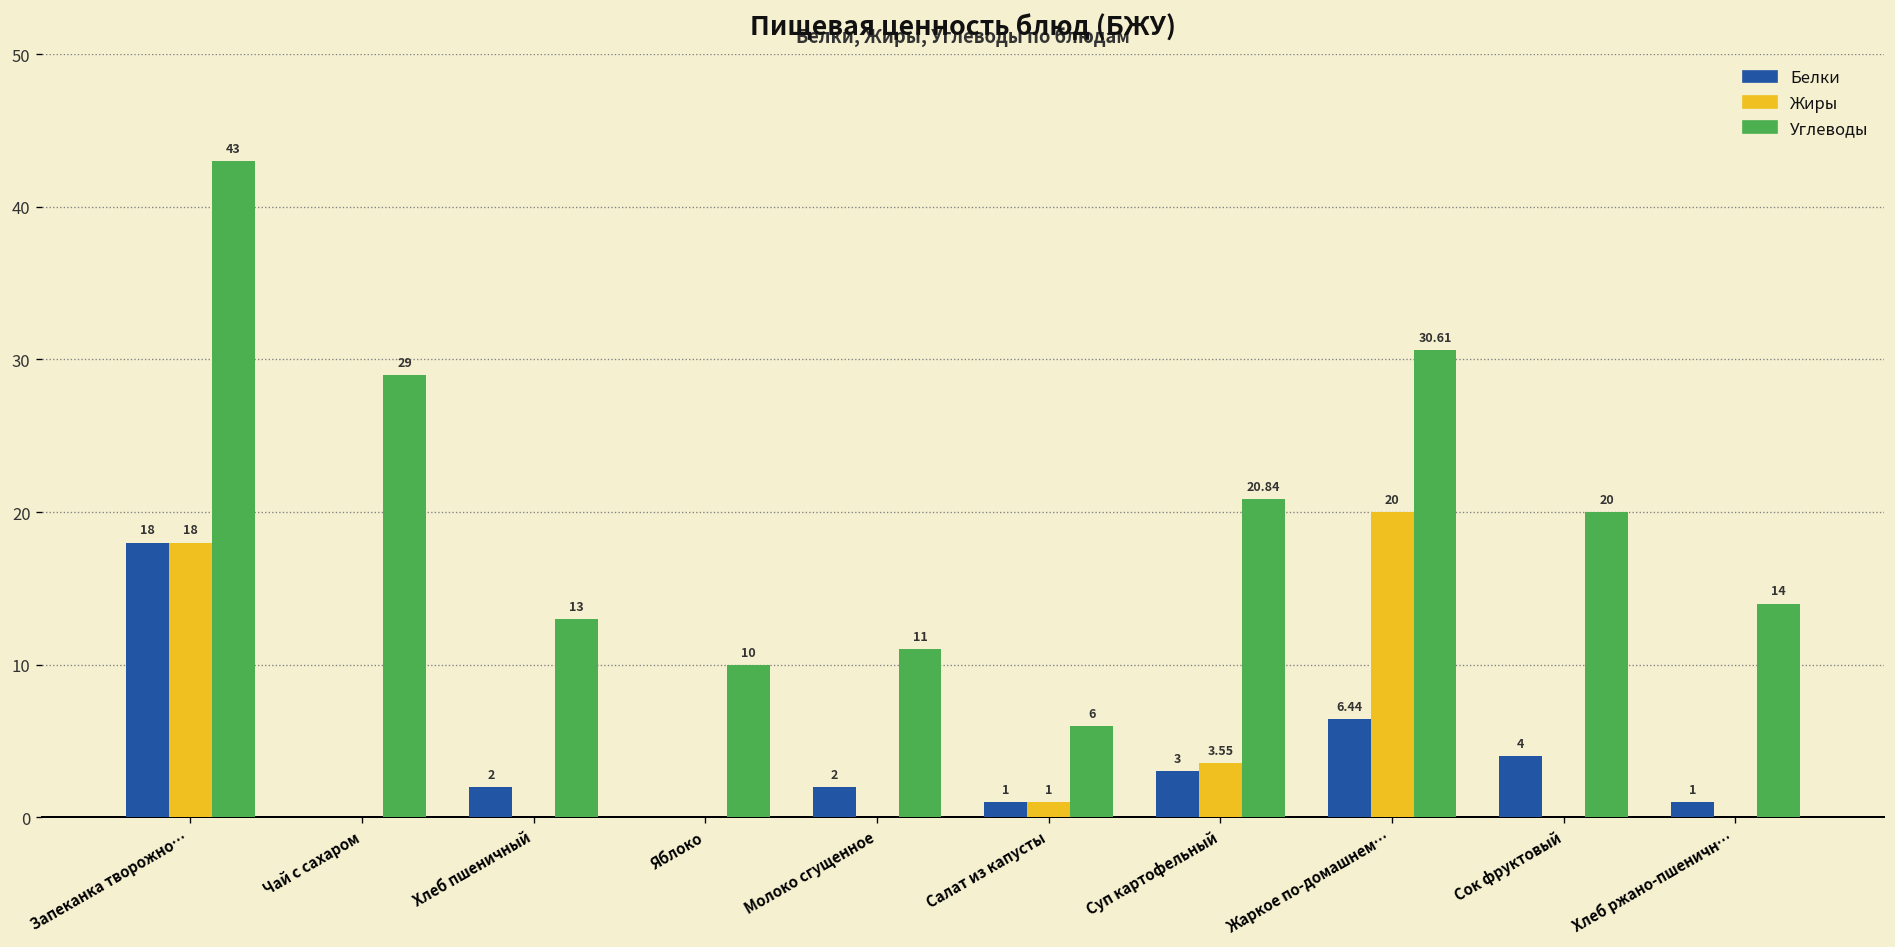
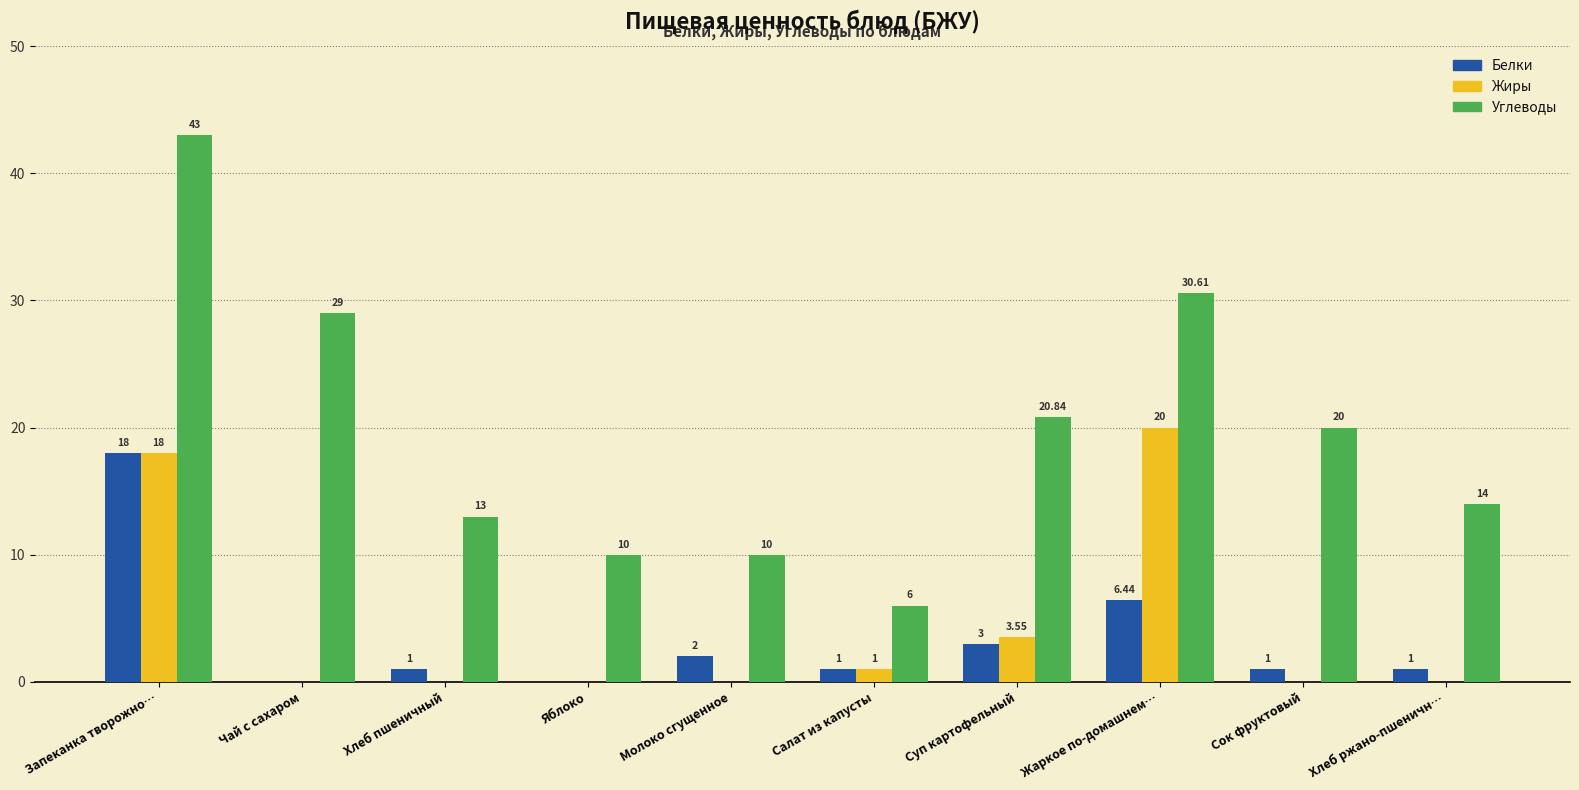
  {
    "Белки": {
      "Запеканка творожно…": 18,
-     "Хлеб пшеничный": 2,
+     "Хлеб пшеничный": 1,
      "Молоко сгущенное": 2,
      "Салат из капусты": 1,
      "Суп картофельный": 3,
      "Жаркое по-домашнем…": 6.44,
-     "Сок фруктовый": 4,
+     "Сок фруктовый": 1,
      "Хлеб ржано-пшеничн…": 1
    },
    "Жиры": {
      "Запеканка творожно…": 18,
      "Салат из капусты": 1,
      "Суп картофельный": 3.55,
      "Жаркое по-домашнем…": 20
    },
    "Углеводы": {
      "Запеканка творожно…": 43,
      "Чай с сахаром": 29,
      "Хлеб пшеничный": 13,
      "Яблоко": 10,
-     "Молоко сгущенное": 11,
+     "Молоко сгущенное": 10,
      "Салат из капусты": 6,
      "Суп картофельный": 20.84,
      "Жаркое по-домашнем…": 30.61,
      "Сок фруктовый": 20,
      "Хлеб ржано-пшеничн…": 14
    }
  }
